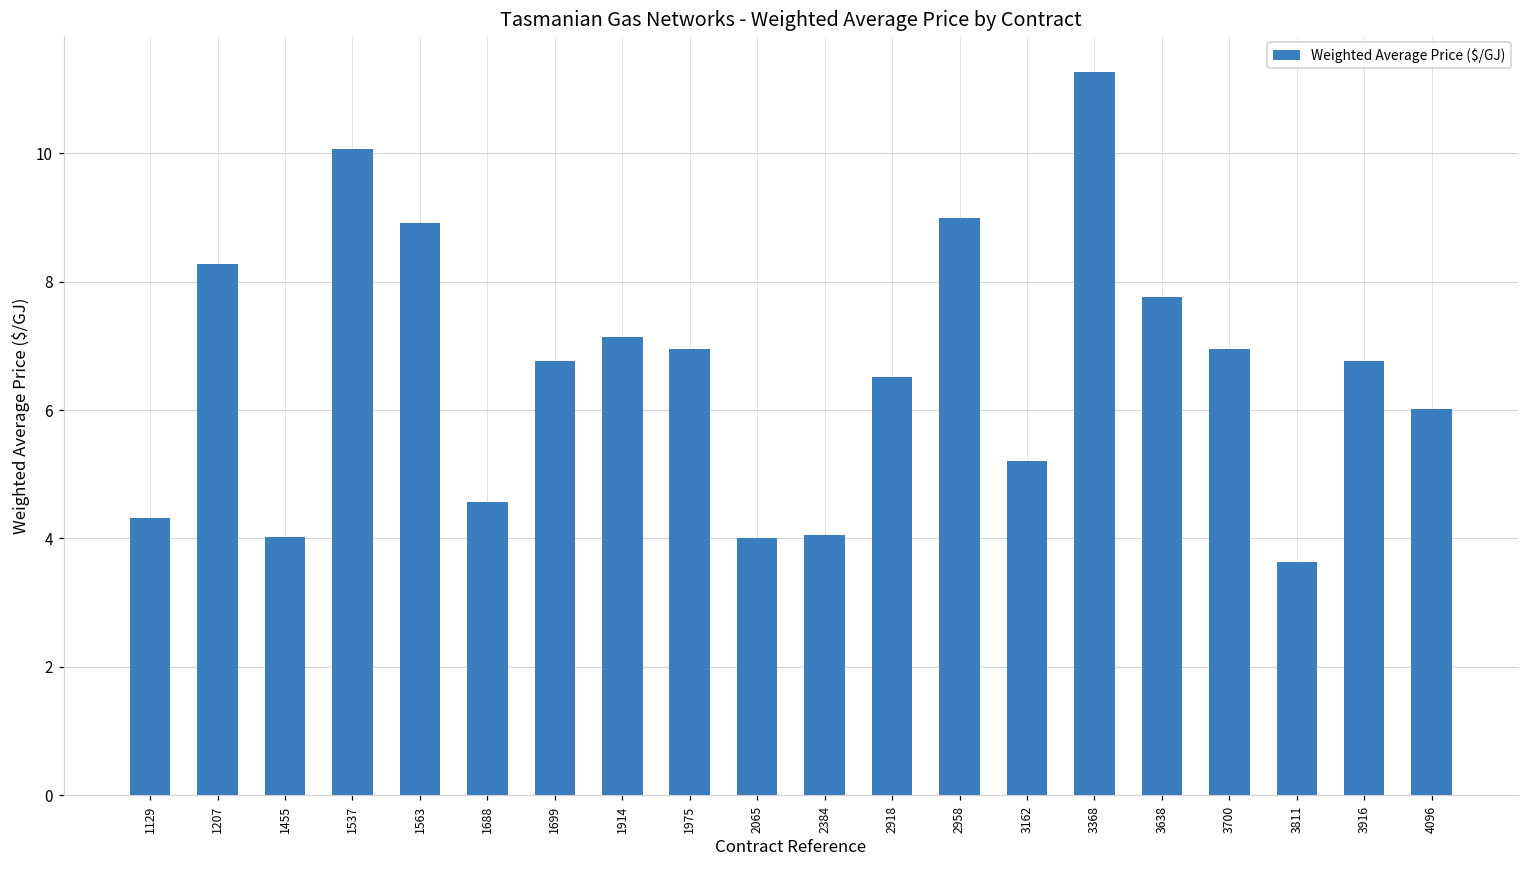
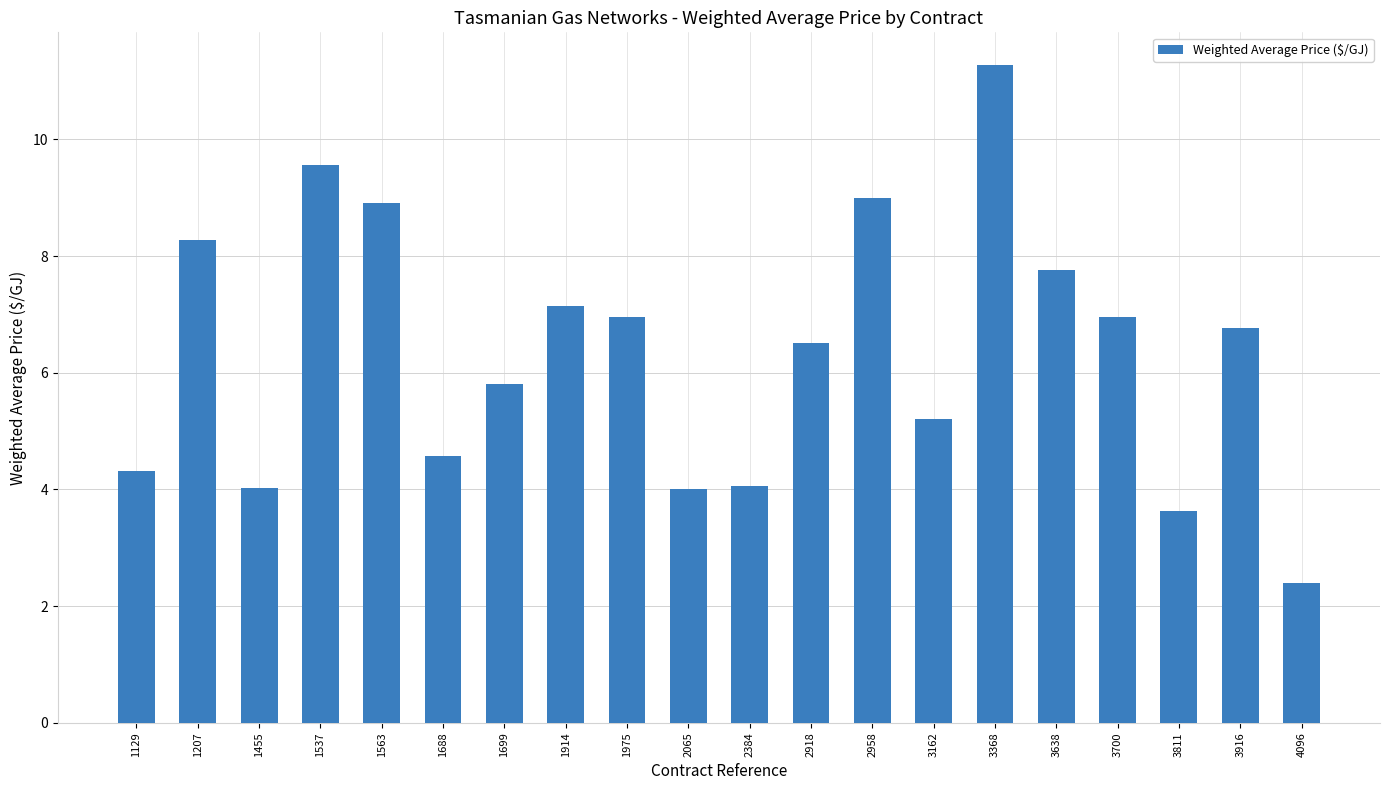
  {
    "1129": 4.3,
    "1207": 8.3,
    "1455": 4.0,
-   "1537": 10.1,
+   "1537": 9.6,
    "1563": 8.9,
    "1688": 4.6,
-   "1699": 6.8,
+   "1699": 5.8,
    "1914": 7.1,
    "1975": 7.0,
    "2065": 4.0,
    "2384": 4.1,
    "2918": 6.5,
    "2958": 9.0,
    "3162": 5.2,
    "3368": 11.3,
    "3638": 7.8,
    "3700": 7.0,
    "3811": 3.6,
    "3916": 6.8,
-   "4096": 6.0
+   "4096": 2.4
  }
